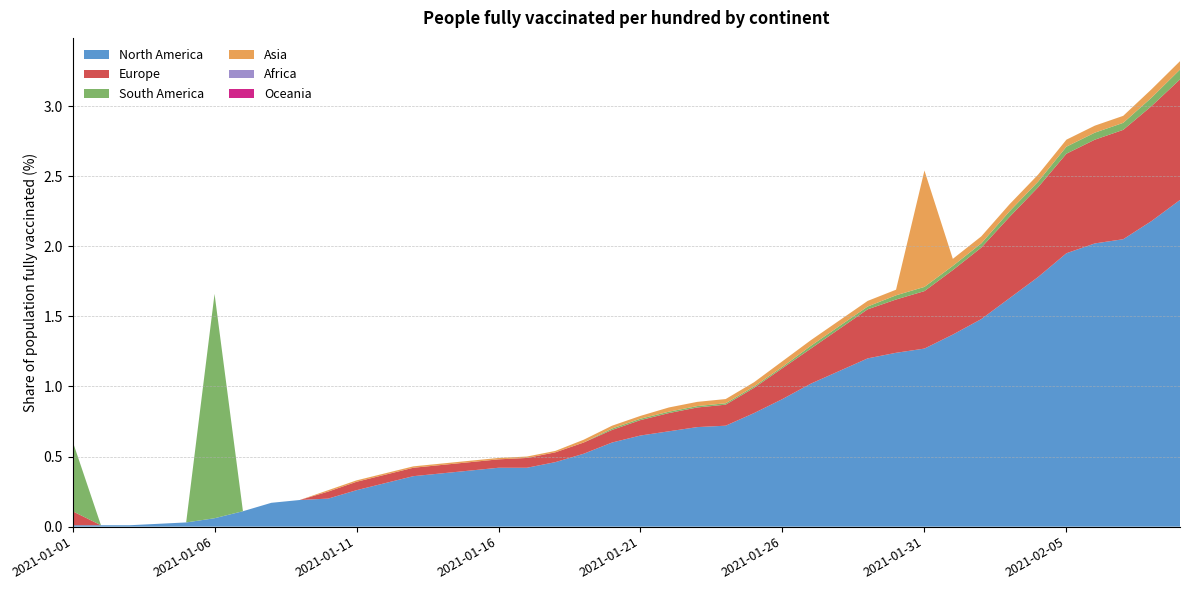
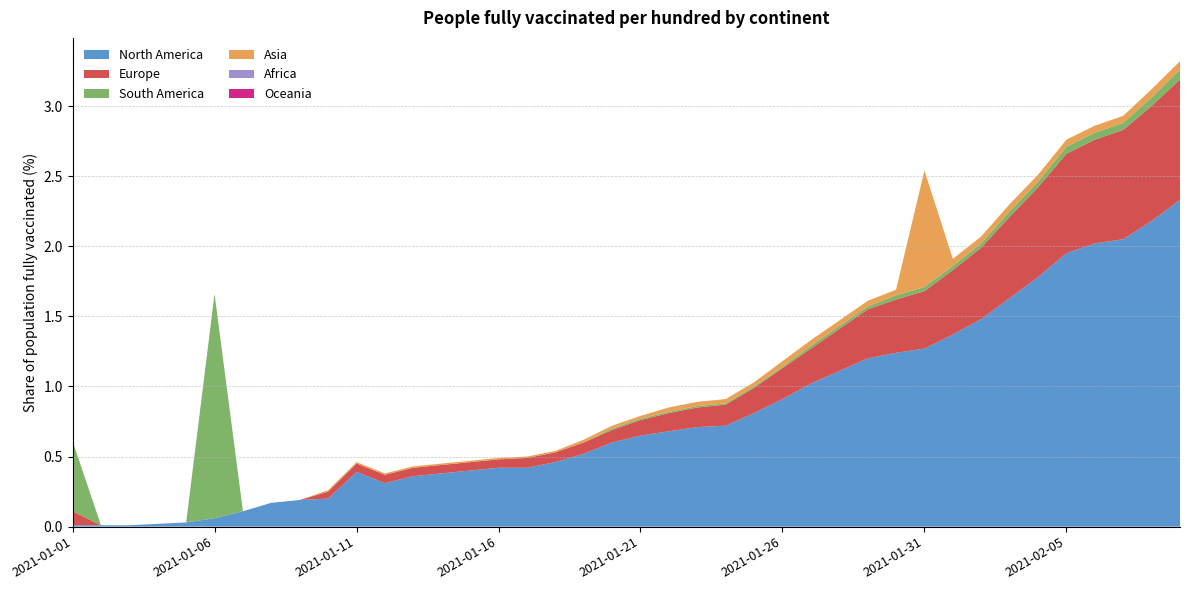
  {
    "North America": {
-     "2021-01-11": 0.26,
+     "2021-01-11": 0.39,
      "2021-01-16": 0.42,
      "2021-01-21": 0.65,
      "2021-01-26": 0.91,
      "2021-01-31": 1.27,
      "2021-02-05": 1.95
    },
    "Europe": {
      "2021-01-01": 0.10,
      "2021-01-31": 0.41,
      "2021-02-05": 0.71
    },
    "South America": {
      "2021-01-31": 0.03,
      "2021-02-05": 0.05
    }
  }
